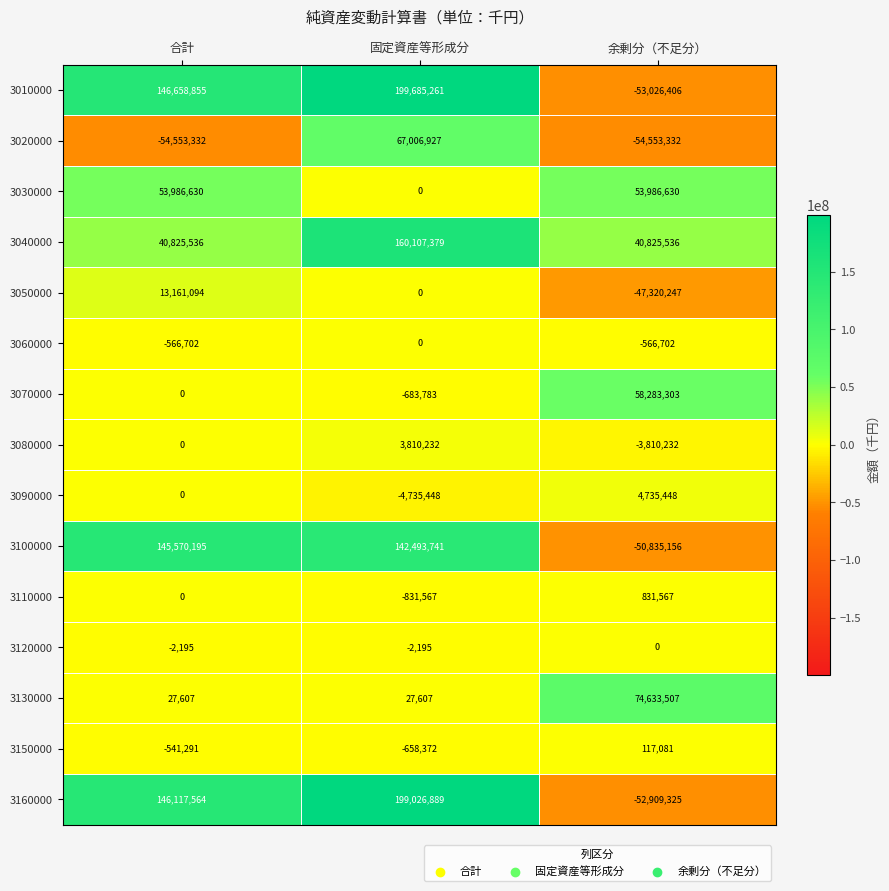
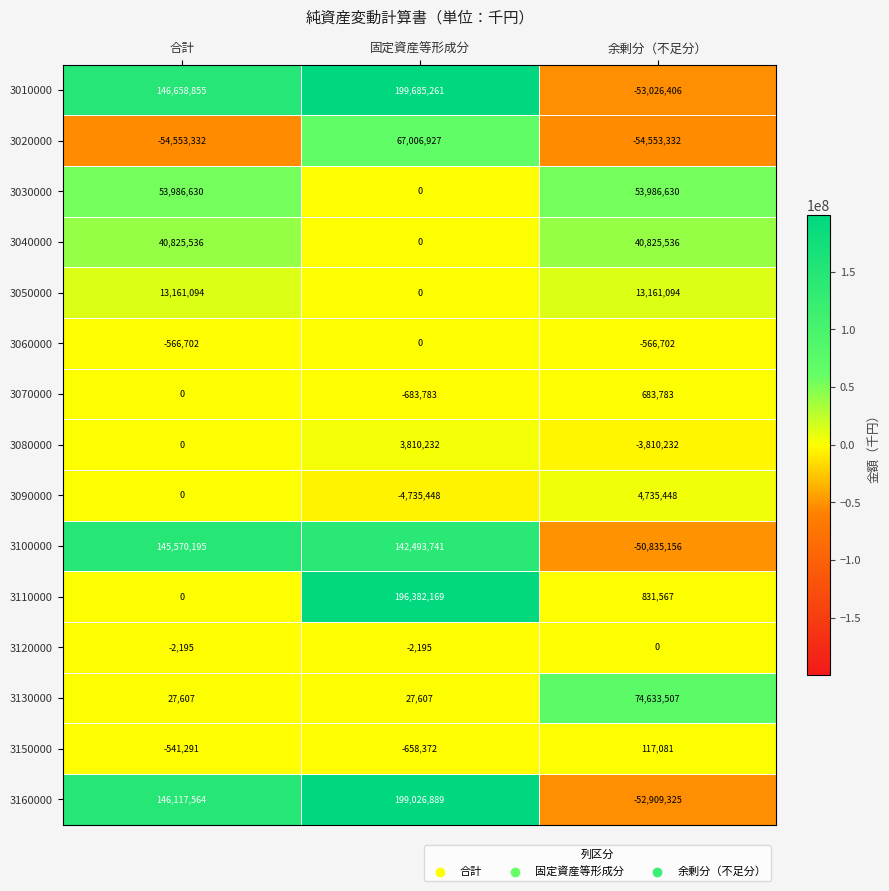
  {
    "3010000": {
      "合計": "146,658,855",
      "固定資産等形成分": "199,685,261",
      "余剰分（不足分）": "-53,026,406"
    },
    "3020000": {
      "合計": "-54,553,332",
      "固定資産等形成分": "67,006,927",
      "余剰分（不足分）": "-54,553,332"
    },
    "3030000": {
      "合計": "53,986,630",
      "固定資産等形成分": "0",
      "余剰分（不足分）": "53,986,630"
    },
    "3040000": {
      "合計": "40,825,536",
-     "固定資産等形成分": "160,107,379",
+     "固定資産等形成分": "0",
      "余剰分（不足分）": "40,825,536"
    },
    "3050000": {
      "合計": "13,161,094",
      "固定資産等形成分": "0",
-     "余剰分（不足分）": "-47,320,247"
+     "余剰分（不足分）": "13,161,094"
    },
    "3060000": {
      "合計": "-566,702",
      "固定資産等形成分": "0",
      "余剰分（不足分）": "-566,702"
    },
    "3070000": {
      "合計": "0",
      "固定資産等形成分": "-683,783",
-     "余剰分（不足分）": "58,283,303"
+     "余剰分（不足分）": "683,783"
    },
    "3080000": {
      "合計": "0",
      "固定資産等形成分": "3,810,232",
      "余剰分（不足分）": "-3,810,232"
    },
    "3090000": {
      "合計": "0",
      "固定資産等形成分": "-4,735,448",
      "余剰分（不足分）": "4,735,448"
    },
    "3100000": {
      "合計": "145,570,195",
      "固定資産等形成分": "142,493,741",
      "余剰分（不足分）": "-50,835,156"
    },
    "3110000": {
      "合計": "0",
-     "固定資産等形成分": "-831,567",
+     "固定資産等形成分": "196,382,169",
      "余剰分（不足分）": "831,567"
    },
    "3120000": {
      "合計": "-2,195",
      "固定資産等形成分": "-2,195",
      "余剰分（不足分）": "0"
    },
    "3130000": {
      "合計": "27,607",
      "固定資産等形成分": "27,607",
      "余剰分（不足分）": "74,633,507"
    },
    "3150000": {
      "合計": "-541,291",
      "固定資産等形成分": "-658,372",
      "余剰分（不足分）": "117,081"
    },
    "3160000": {
      "合計": "146,117,564",
      "固定資産等形成分": "199,026,889",
      "余剰分（不足分）": "-52,909,325"
    }
  }
